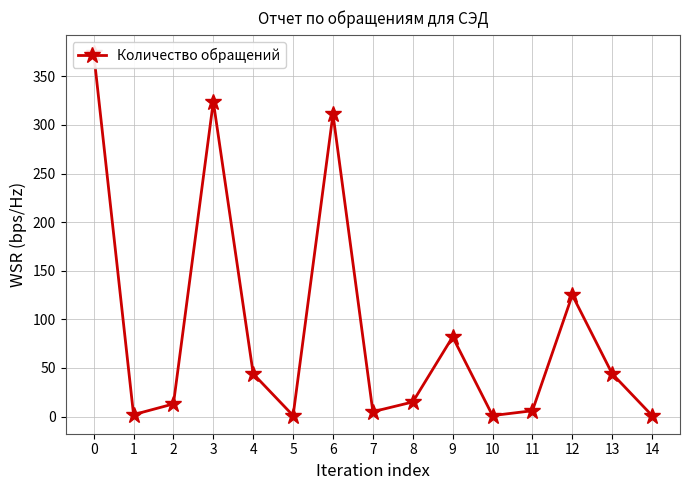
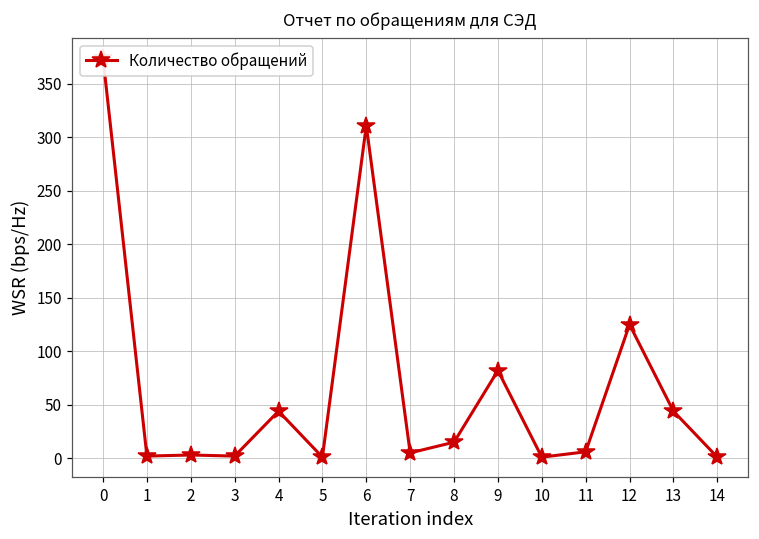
  {
    "1": 0,
-   "2": 10,
-   "3": 320,
+   "2": 0,
+   "3": 0,
    "4": 40,
    "5": 0,
    "6": 310,
    "7": 10,
    "8": 20,
    "9": 80,
    "10": 0,
    "11": 10,
    "12": 130,
    "13": 40,
    "14": 0
  }
